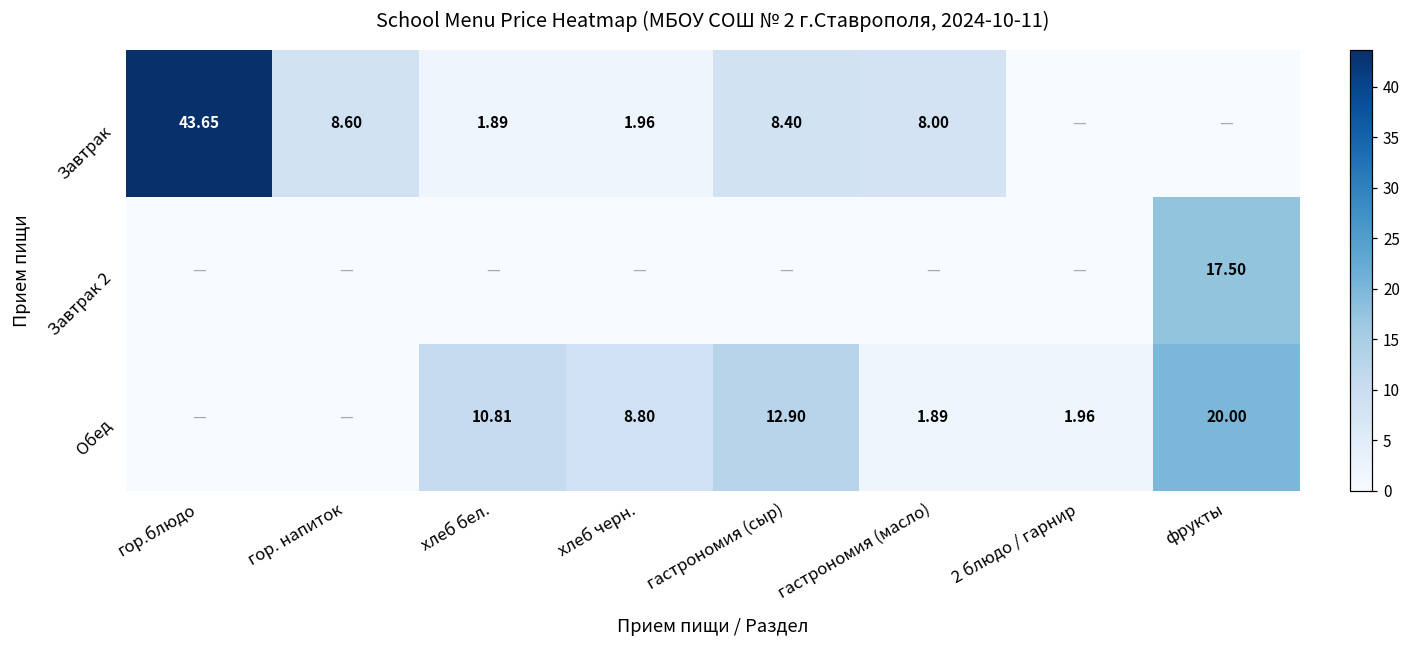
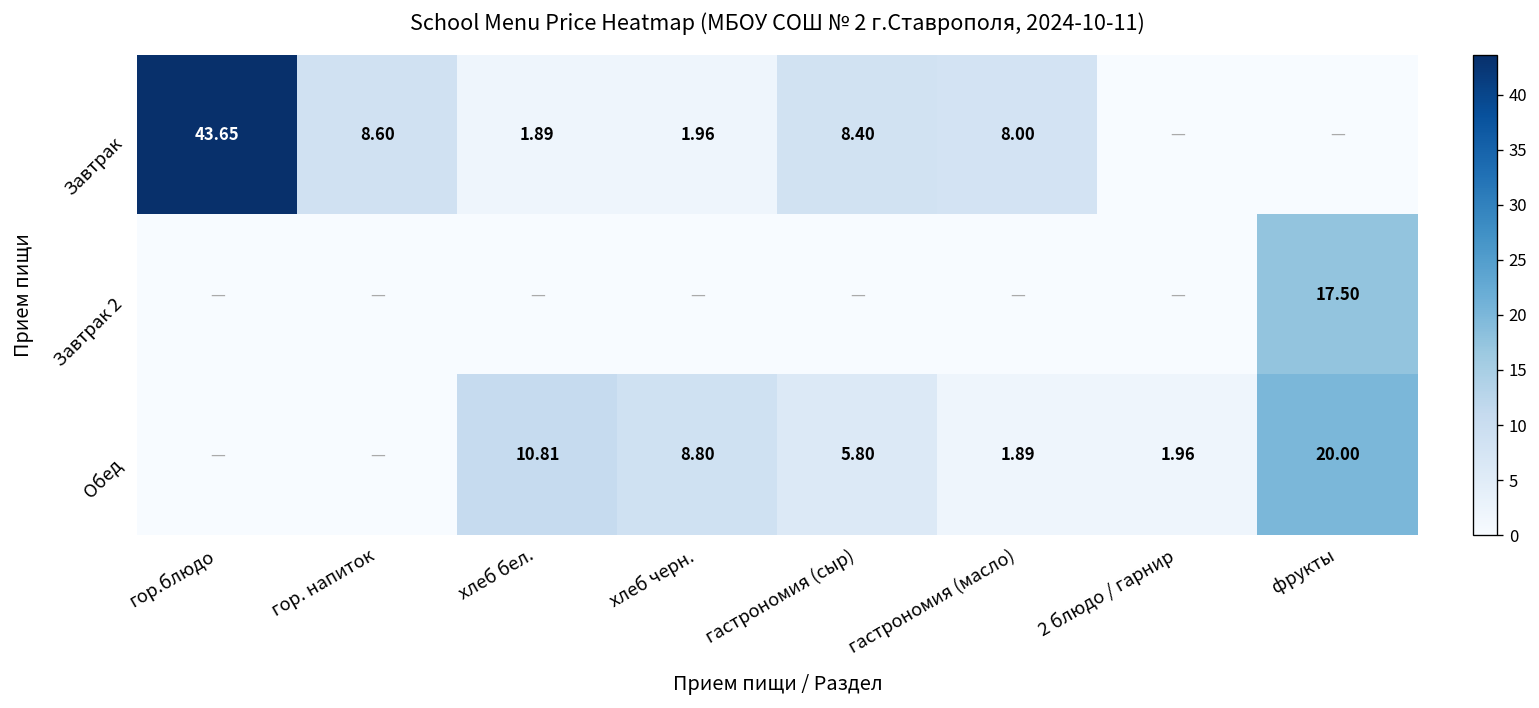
  {
    "Завтрак": {
      "гор.блюдо": 43.65,
      "гор. напиток": 8.60,
      "хлеб бел.": 1.89,
      "хлеб черн.": 1.96,
      "гастрономия (сыр)": 8.40,
      "гастрономия (масло)": 8.00
    },
    "Завтрак 2": {
      "фрукты": 17.50
    },
    "Обед": {
      "хлеб бел.": 10.81,
      "хлеб черн.": 8.80,
-     "гастрономия (сыр)": 12.90,
+     "гастрономия (сыр)": 5.80,
      "гастрономия (масло)": 1.89,
      "2 блюдо / гарнир": 1.96,
      "фрукты": 20.00
    }
  }
